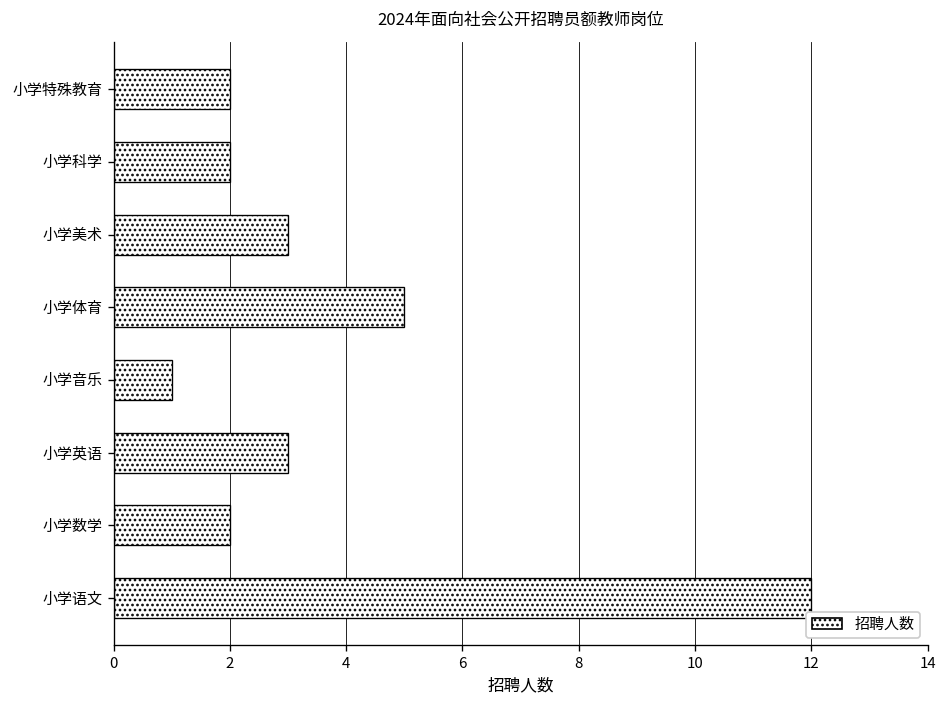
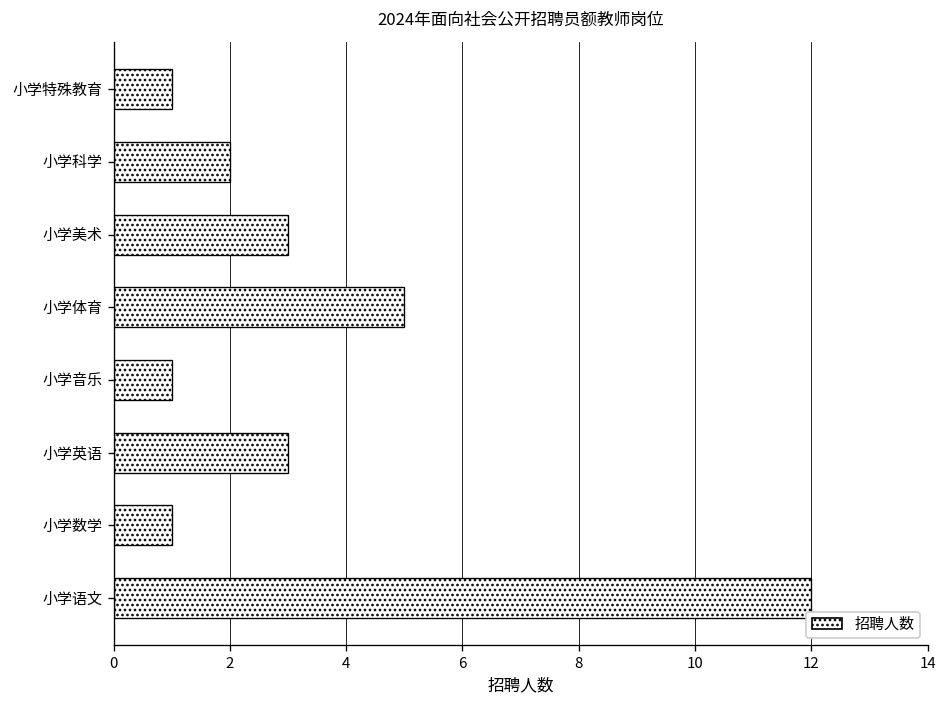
  {
-   "小学特殊教育": 2,
+   "小学特殊教育": 1,
    "小学科学": 2,
    "小学美术": 3,
    "小学体育": 5,
    "小学音乐": 1,
    "小学英语": 3,
-   "小学数学": 2,
+   "小学数学": 1,
    "小学语文": 12
  }
